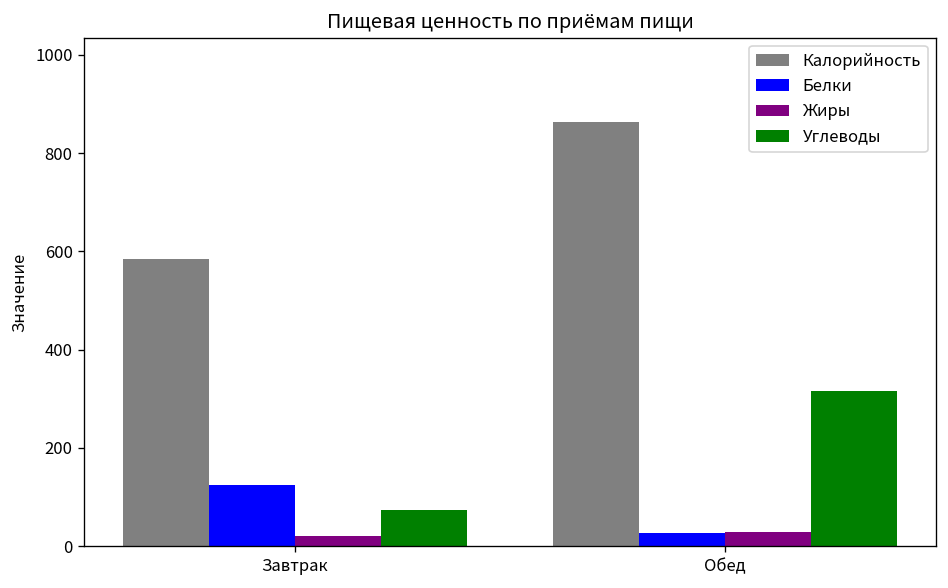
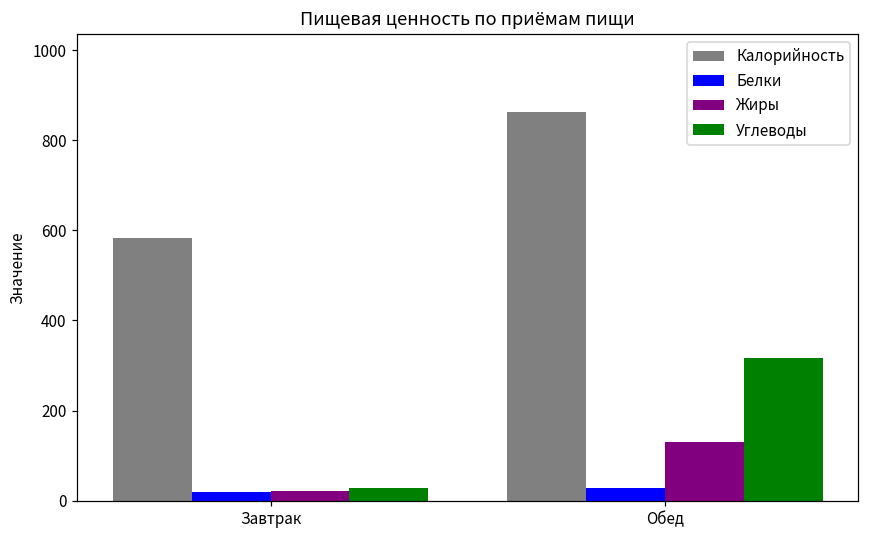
  {
    "Калорийность": {
      "Завтрак": 580,
      "Обед": 860
    },
    "Белки": {
-     "Завтрак": 130,
+     "Завтрак": 20,
      "Обед": 30
    },
    "Жиры": {
      "Завтрак": 20,
-     "Обед": 30
+     "Обед": 130
    },
    "Углеводы": {
-     "Завтрак": 70,
+     "Завтрак": 30,
      "Обед": 320
    }
  }
